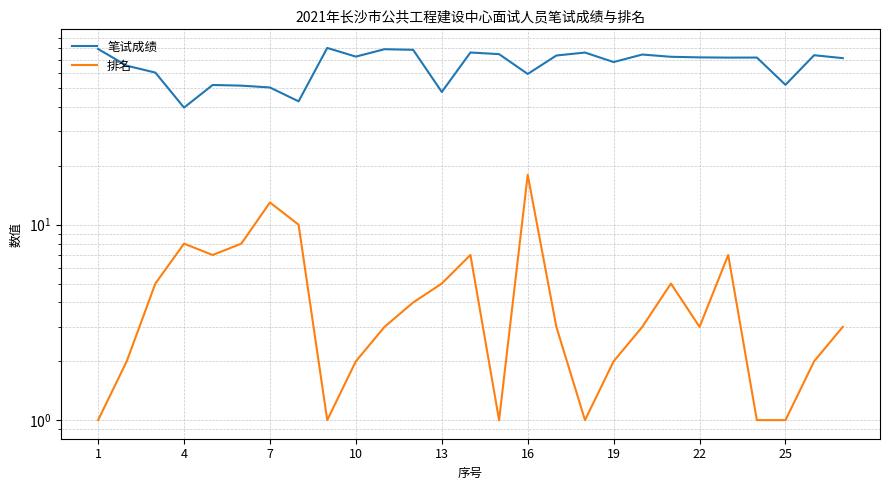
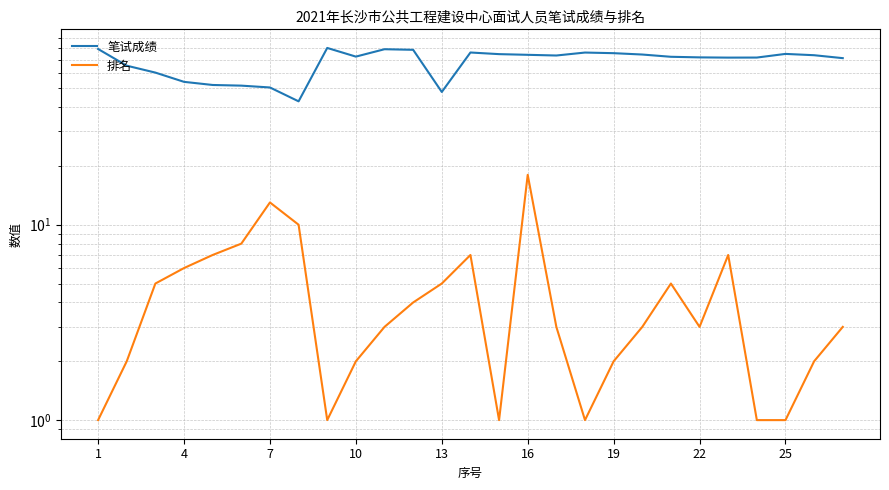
  {
    "笔试成绩": {
      "1": 79,
-     "4": 40,
+     "4": 54,
      "7": 50,
      "10": 73,
      "13": 48,
-     "16": 59,
-     "19": 68,
+     "16": 74,
+     "19": 76,
      "22": 72,
-     "25": 52
+     "25": 75
    },
    "排名": {
      "1": 1,
-     "4": 8,
+     "4": 6,
      "7": 13,
      "10": 2,
      "13": 5,
      "16": 18,
      "19": 2,
      "22": 3,
      "25": 1
    }
  }
